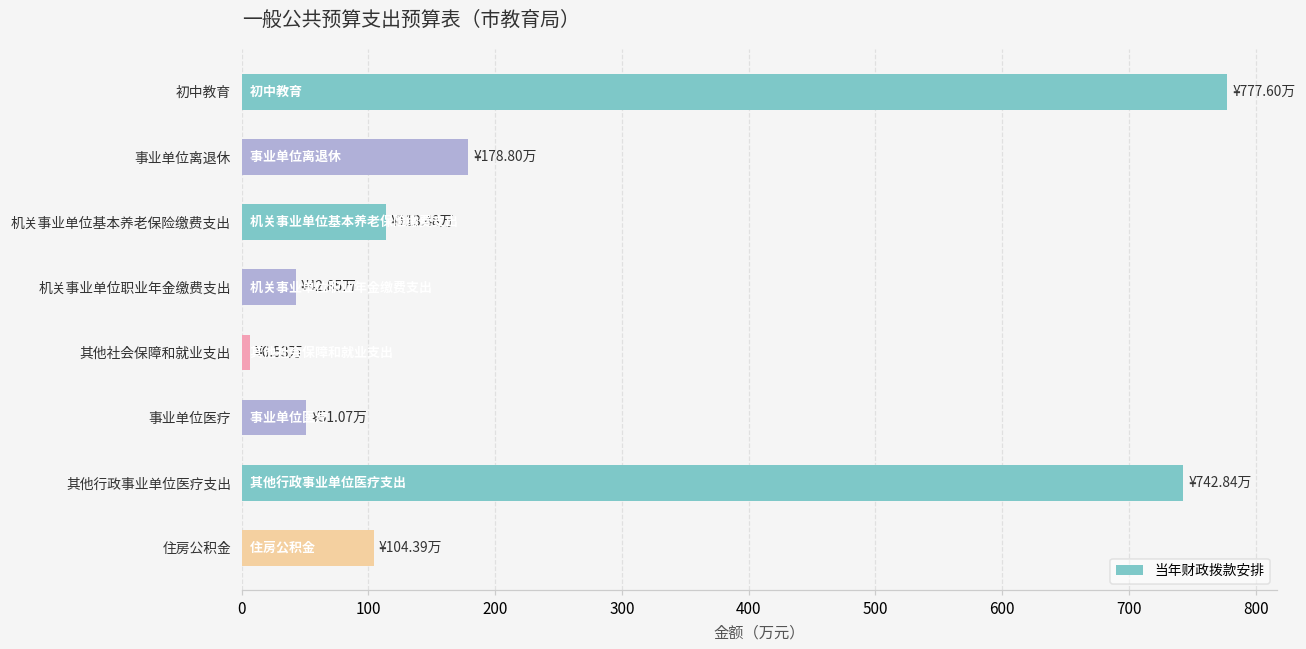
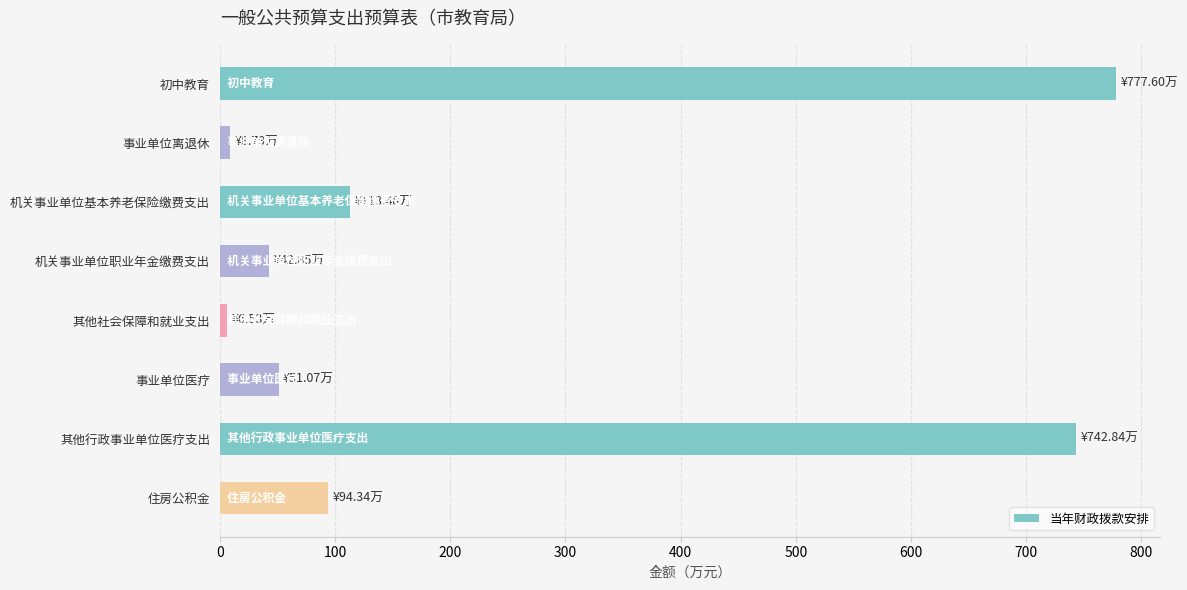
  {
    "初中教育": "¥777.60万",
-   "事业单位离退休": "¥178.80万",
+   "事业单位离退休": "¥8.79万",
    "其他行政事业单位医疗支出": "¥742.84万",
-   "住房公积金": "¥104.39万"
+   "住房公积金": "¥94.34万"
  }
